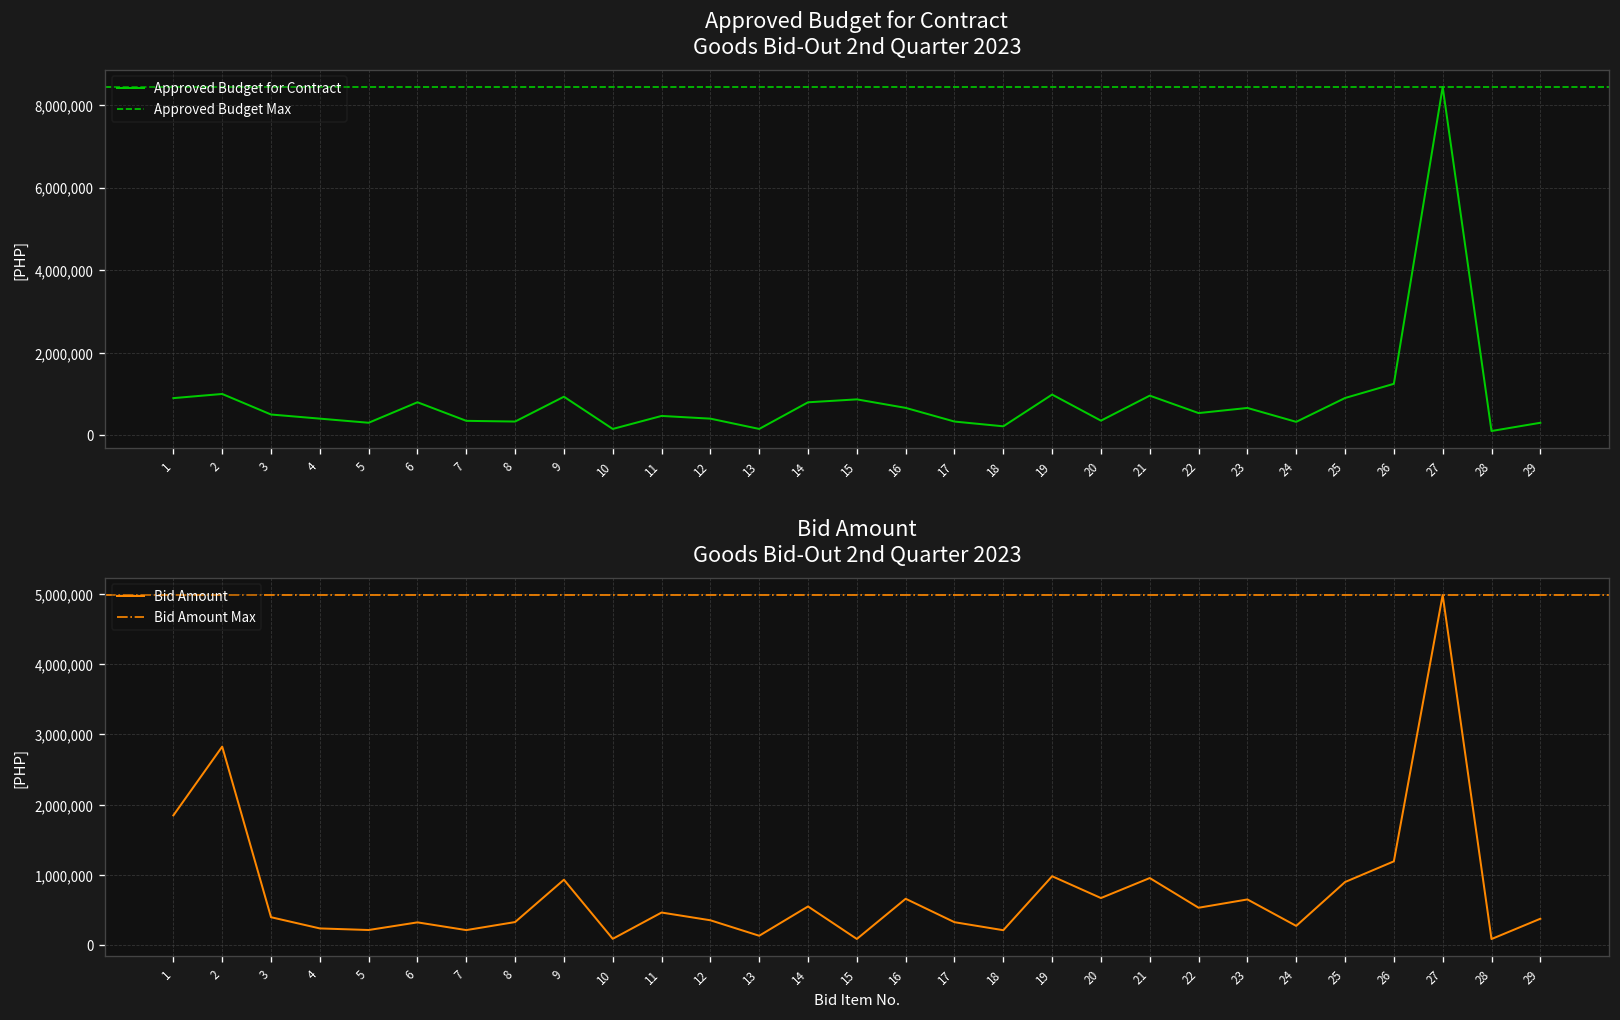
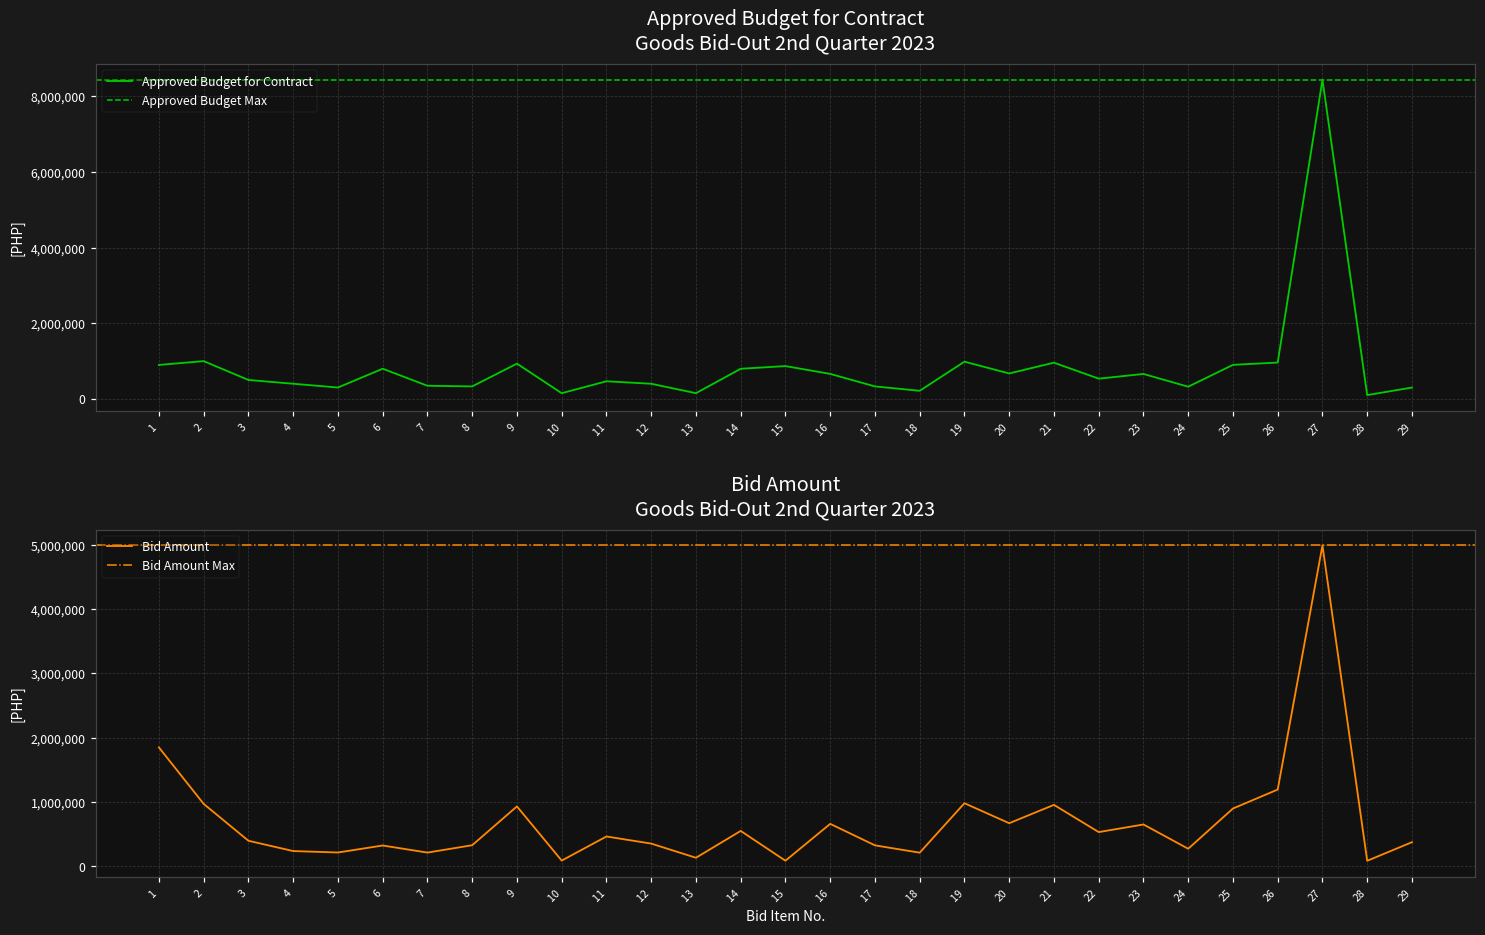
  {
    "Approved Budget for Contract Goods Bid-Out 2nd Quarter 2023": {
      "1": "900,000",
      "2": "1,000,000",
      "3": "500,000",
      "4": "400,000",
      "5": "300,000",
      "6": "800,000",
      "7": "300,000",
      "8": "300,000",
      "9": "900,000",
      "10": "200,000",
      "11": "500,000",
      "12": "400,000",
      "13": "200,000",
      "14": "800,000",
      "15": "900,000",
      "16": "700,000",
      "17": "300,000",
      "18": "200,000",
      "19": "1,000,000",
-     "20": "400,000",
+     "20": "700,000",
      "21": "1,000,000",
      "22": "500,000",
      "23": "700,000",
      "24": "300,000",
      "25": "900,000",
-     "26": "1,200,000",
+     "26": "1,000,000",
      "27": "8,400,000",
      "28": "100,000",
      "29": "300,000"
    },
    "Bid Amount Goods Bid-Out 2nd Quarter 2023": {
      "1": "1,800,000",
-     "2": "2,800,000",
+     "2": "1,000,000",
      "3": "400,000",
      "4": "200,000",
      "5": "200,000",
      "6": "300,000",
      "7": "200,000",
      "8": "300,000",
      "9": "900,000",
      "10": "100,000",
      "11": "500,000",
      "12": "400,000",
      "13": "100,000",
      "14": "600,000",
      "15": "100,000",
      "16": "700,000",
      "17": "300,000",
      "18": "200,000",
      "19": "1,000,000",
      "20": "700,000",
      "21": "1,000,000",
      "22": "500,000",
      "23": "700,000",
      "24": "300,000",
      "25": "900,000",
      "26": "1,200,000",
      "27": "5,000,000",
      "28": "100,000",
      "29": "400,000"
    }
  }
